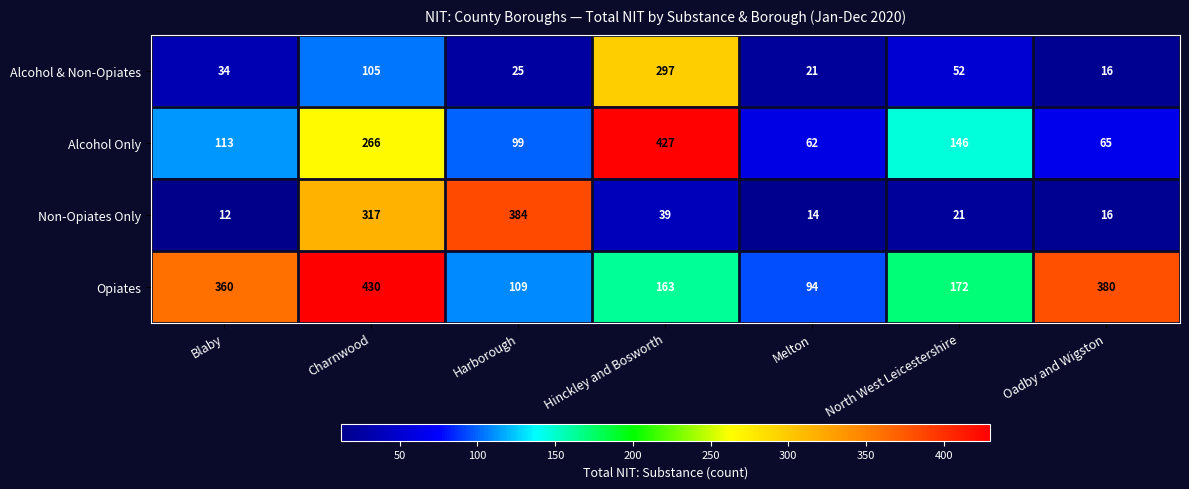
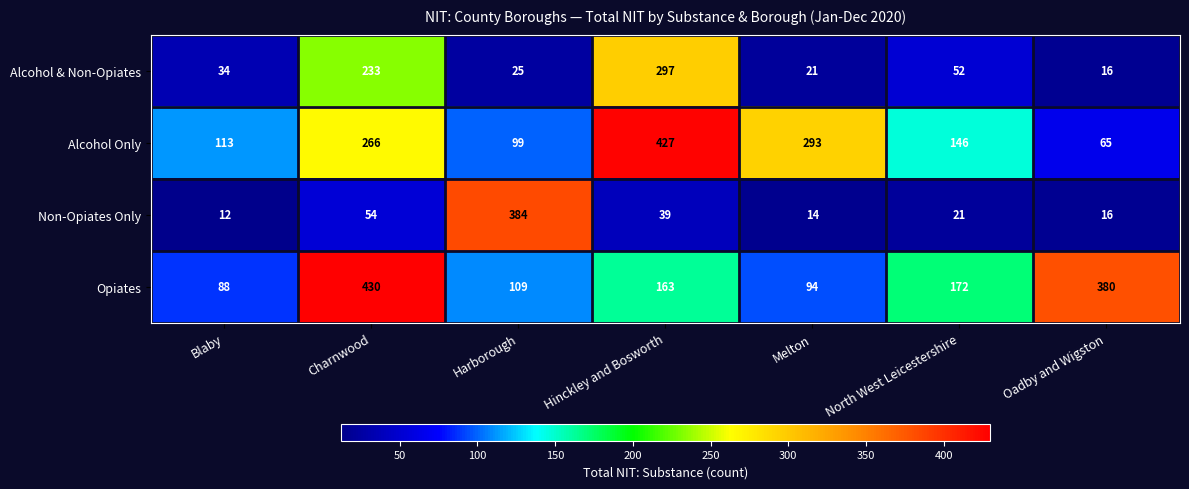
  {
    "Alcohol & Non-Opiates": {
      "Blaby": 34,
-     "Charnwood": 105,
+     "Charnwood": 233,
      "Harborough": 25,
      "Hinckley and Bosworth": 297,
      "Melton": 21,
      "North West Leicestershire": 52,
      "Oadby and Wigston": 16
    },
    "Alcohol Only": {
      "Blaby": 113,
      "Charnwood": 266,
      "Harborough": 99,
      "Hinckley and Bosworth": 427,
-     "Melton": 62,
+     "Melton": 293,
      "North West Leicestershire": 146,
      "Oadby and Wigston": 65
    },
    "Non-Opiates Only": {
      "Blaby": 12,
-     "Charnwood": 317,
+     "Charnwood": 54,
      "Harborough": 384,
      "Hinckley and Bosworth": 39,
      "Melton": 14,
      "North West Leicestershire": 21,
      "Oadby and Wigston": 16
    },
    "Opiates": {
-     "Blaby": 360,
+     "Blaby": 88,
      "Charnwood": 430,
      "Harborough": 109,
      "Hinckley and Bosworth": 163,
      "Melton": 94,
      "North West Leicestershire": 172,
      "Oadby and Wigston": 380
    }
  }
